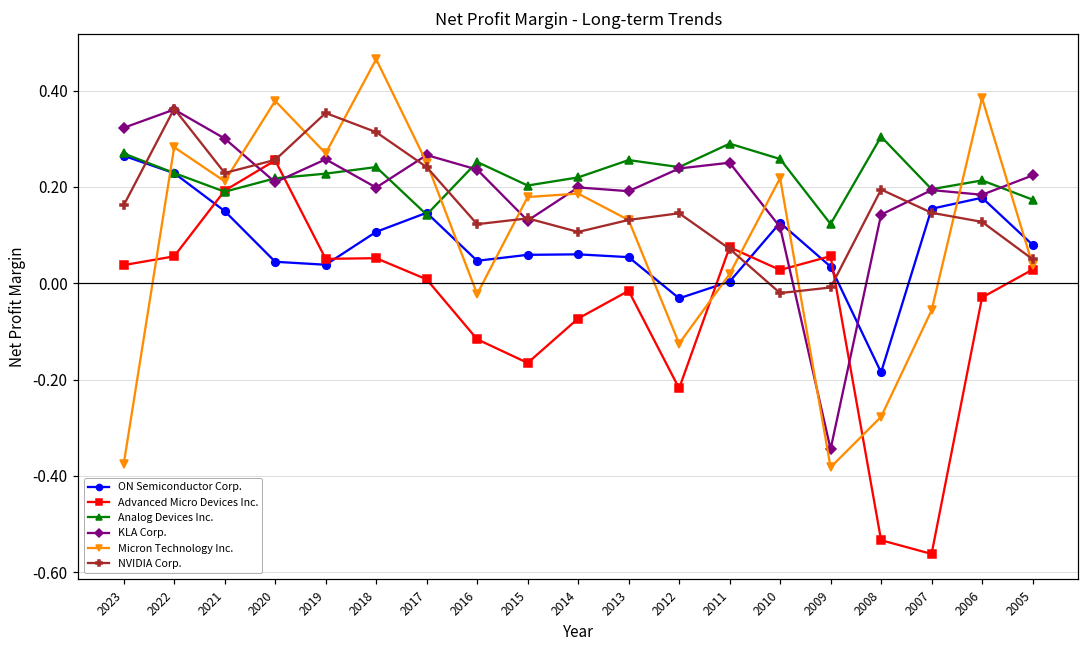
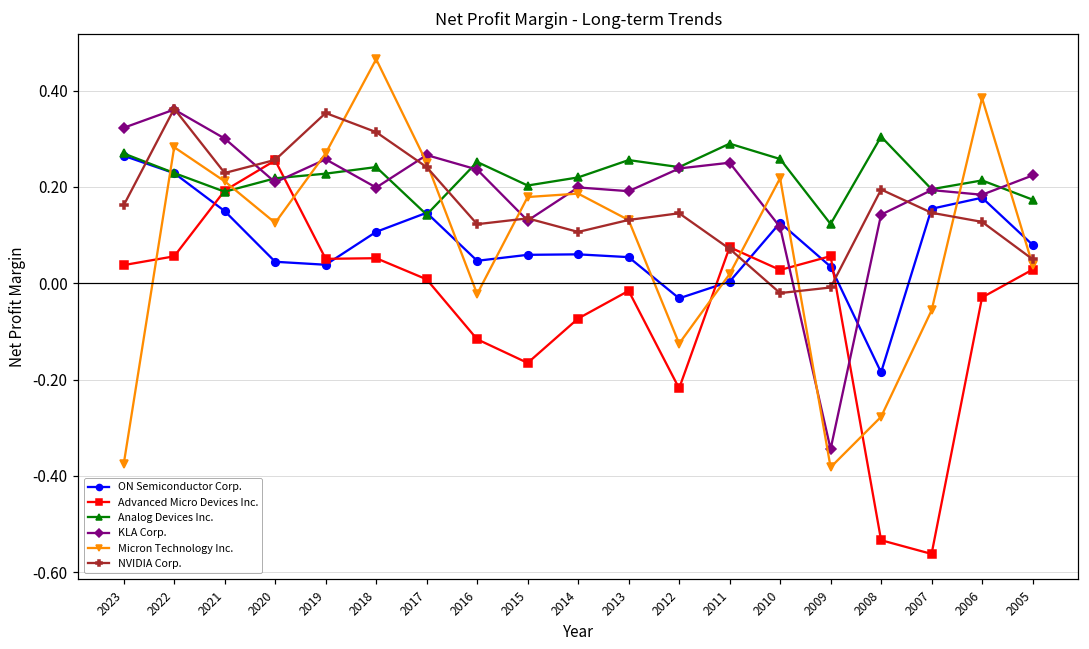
  {
    "ON Semiconductor Corp.": {
      "2021": 0.15,
      "2020": 0.04,
      "2019": 0.04,
      "2018": 0.11,
      "2016": 0.05,
      "2015": 0.06,
      "2014": 0.06,
      "2013": 0.05,
      "2012": -0.03,
      "2011": 0.00,
      "2010": 0.13,
      "2009": 0.03,
      "2008": -0.19,
      "2007": 0.15,
      "2006": 0.18,
      "2005": 0.08
    },
    "Advanced Micro Devices Inc.": {
      "2023": 0.04,
      "2022": 0.06,
      "2019": 0.05,
      "2018": 0.05,
      "2017": 0.01,
      "2016": -0.12,
      "2015": -0.17,
      "2014": -0.07,
      "2013": -0.02,
      "2012": -0.22,
      "2010": 0.03,
      "2009": 0.06,
      "2008": -0.53,
      "2007": -0.56,
      "2006": -0.03,
      "2005": 0.03
    },
    "Analog Devices Inc.": {
      "2020": 0.22,
      "2019": 0.23,
      "2018": 0.24,
      "2016": 0.25,
      "2015": 0.20,
      "2014": 0.22,
      "2013": 0.26,
      "2011": 0.29,
      "2010": 0.26,
      "2009": 0.12,
      "2008": 0.30,
      "2006": 0.21,
      "2005": 0.17
    },
    "KLA Corp.": {
      "2023": 0.32,
      "2021": 0.30,
      "2020": 0.21,
      "2019": 0.26,
      "2018": 0.20,
      "2017": 0.27,
      "2016": 0.24,
      "2014": 0.20,
      "2013": 0.19,
      "2011": 0.25,
      "2010": 0.12,
      "2009": -0.34,
      "2008": 0.14,
      "2006": 0.18,
      "2005": 0.22
    },
    "Micron Technology Inc.": {
      "2023": -0.38,
      "2022": 0.28,
      "2021": 0.21,
-     "2020": 0.38,
+     "2020": 0.13,
      "2019": 0.27,
      "2018": 0.47,
      "2017": 0.25,
      "2016": -0.02,
      "2015": 0.18,
      "2014": 0.19,
      "2012": -0.13,
      "2011": 0.02,
      "2010": 0.22,
      "2009": -0.38,
      "2008": -0.28,
      "2007": -0.06,
      "2006": 0.38,
      "2005": 0.04
    },
    "NVIDIA Corp.": {
      "2023": 0.16,
      "2021": 0.23,
      "2019": 0.35,
      "2018": 0.31,
      "2017": 0.24,
      "2016": 0.12,
      "2014": 0.11,
      "2012": 0.15,
      "2010": -0.02,
      "2009": -0.01,
      "2008": 0.19,
      "2007": 0.15,
      "2006": 0.13,
      "2005": 0.05
    }
  }
